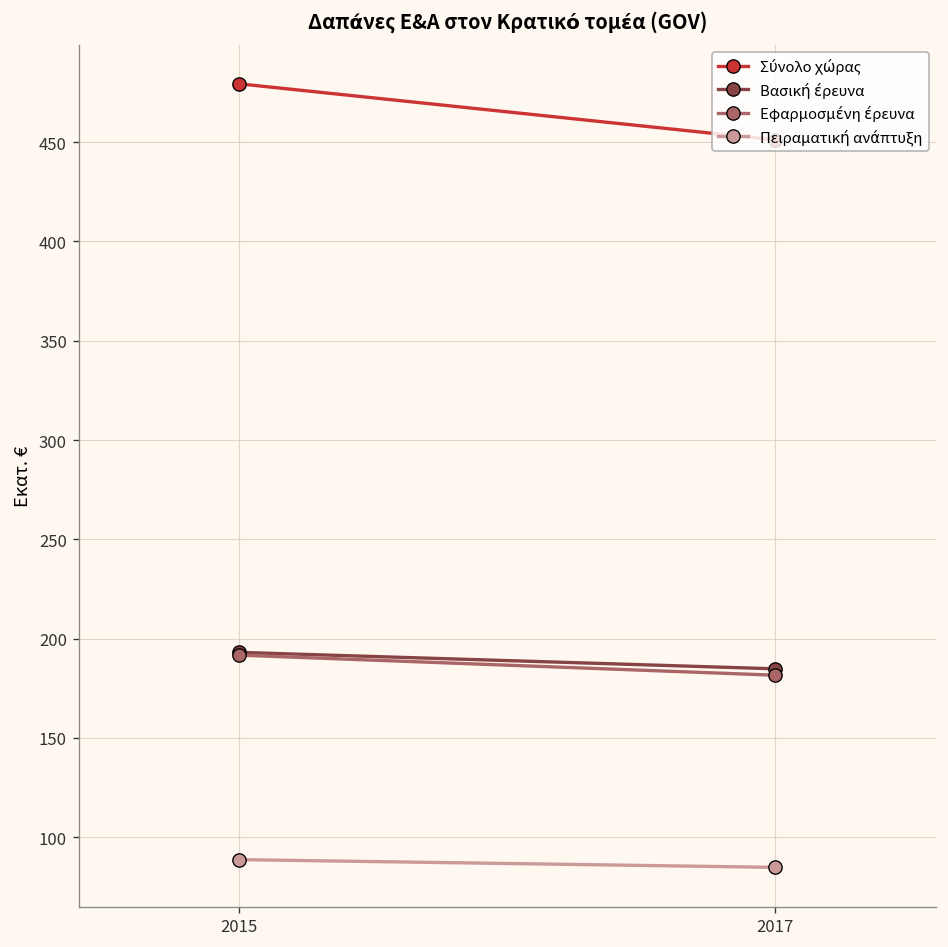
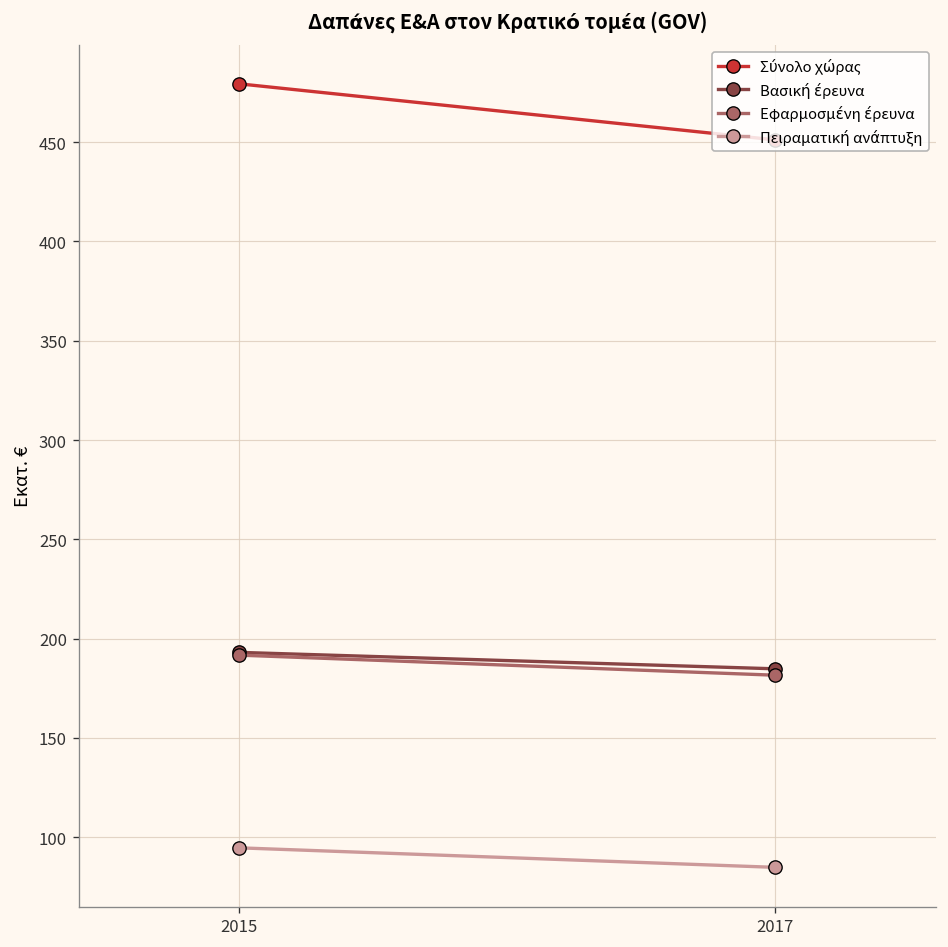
  {
    "Σύνολο χώρας": {
      "2015": 479
    },
    "Πειραματική ανάπτυξη": {
-     "2015": 89,
+     "2015": 95,
      "2017": 85
    }
  }
